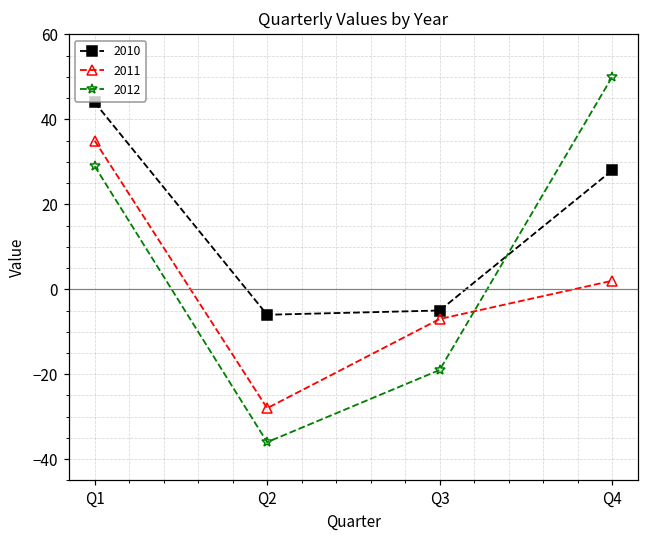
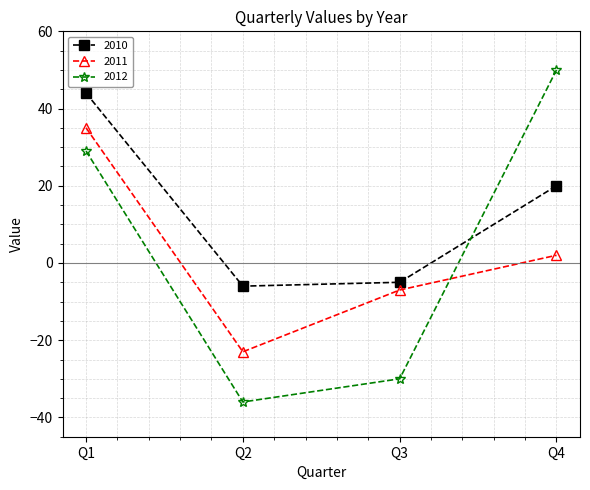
  {
    "2010": {
      "Q1": 44,
      "Q2": -6,
      "Q3": -5,
-     "Q4": 28
+     "Q4": 20
    },
    "2011": {
      "Q1": 35,
-     "Q2": -28,
+     "Q2": -23,
      "Q3": -7,
      "Q4": 2
    },
    "2012": {
      "Q1": 29,
      "Q2": -36,
-     "Q3": -19,
+     "Q3": -30,
      "Q4": 50
    }
  }
